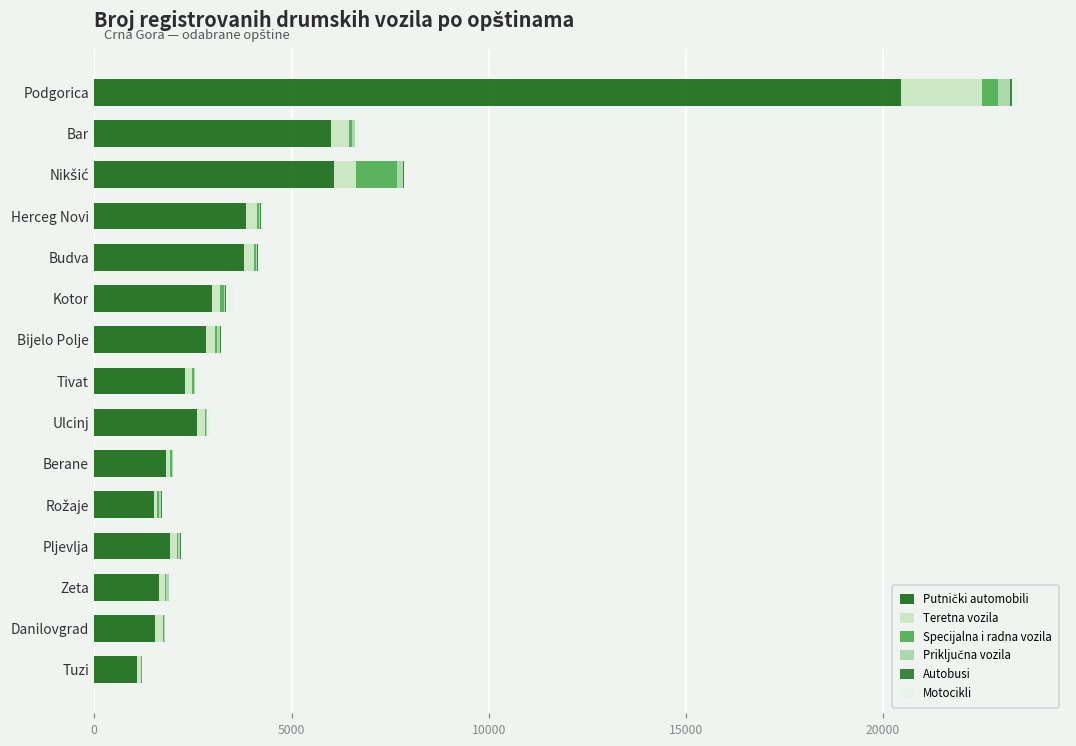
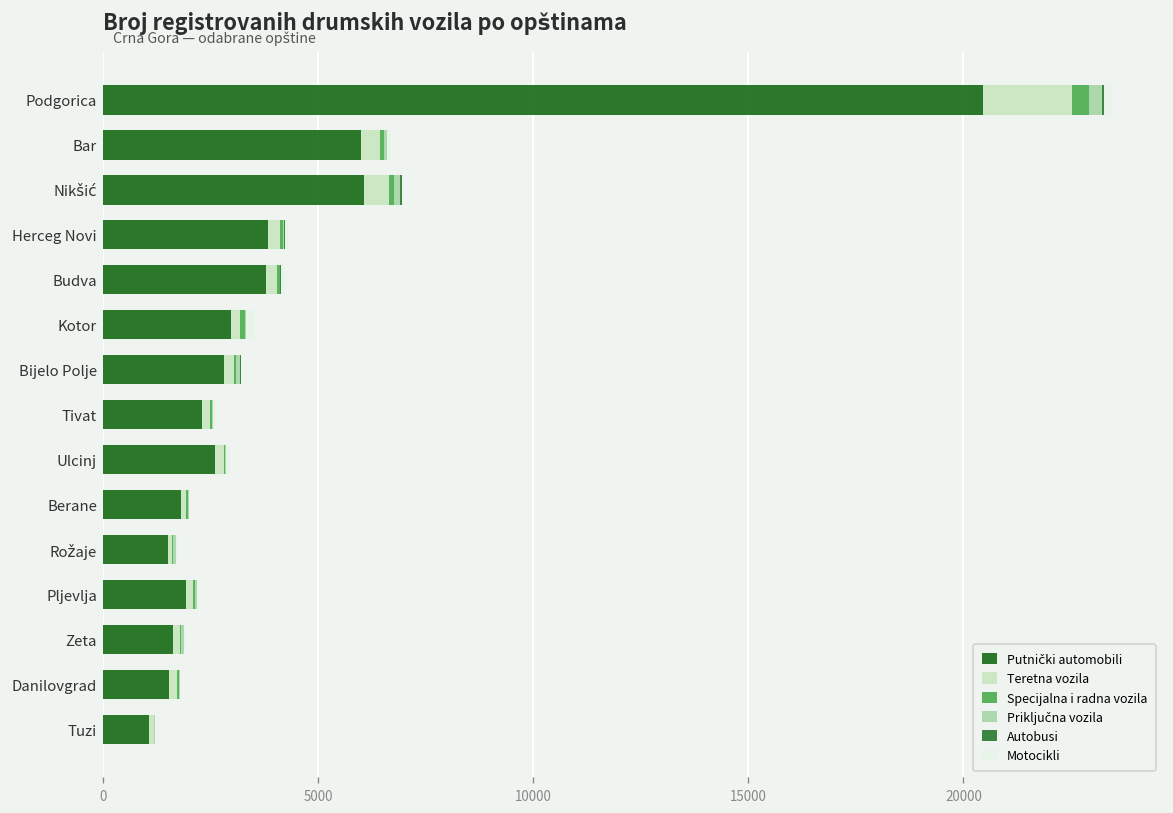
  {
    "Specijalna i radna vozila": {
      "Podgorica": 400,
      "Bar": 100,
-     "Nikšić": 1000,
+     "Nikšić": 100,
      "Herceg Novi": 100,
      "Kotor": 100
    }
  }
